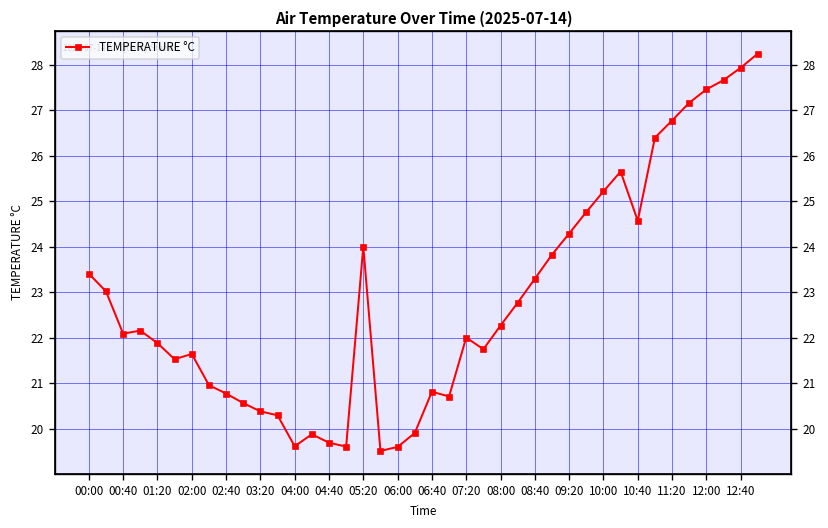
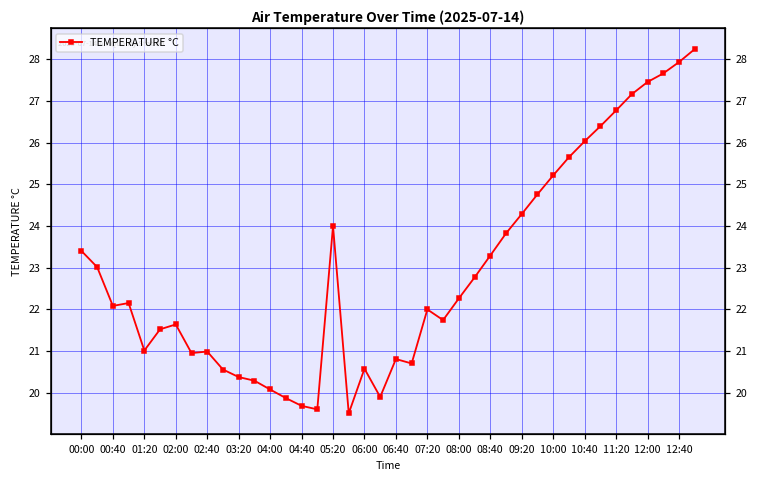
  {
    "00:00": 23.4,
    "00:40": 22.1,
-   "01:20": 21.9,
+   "01:20": 21.0,
    "02:00": 21.6,
-   "02:40": 20.8,
+   "02:40": 21.0,
    "03:20": 20.4,
-   "04:00": 19.6,
+   "04:00": 20.1,
    "04:40": 19.7,
    "05:20": 24.0,
-   "06:00": 19.6,
+   "06:00": 20.6,
    "06:40": 20.8,
    "07:20": 22.0,
    "08:00": 22.3,
    "08:40": 23.3,
    "09:20": 24.3,
    "10:00": 25.2,
-   "10:40": 24.6,
+   "10:40": 26.0,
    "11:20": 26.8,
    "12:00": 27.5,
    "12:40": 27.9
  }
